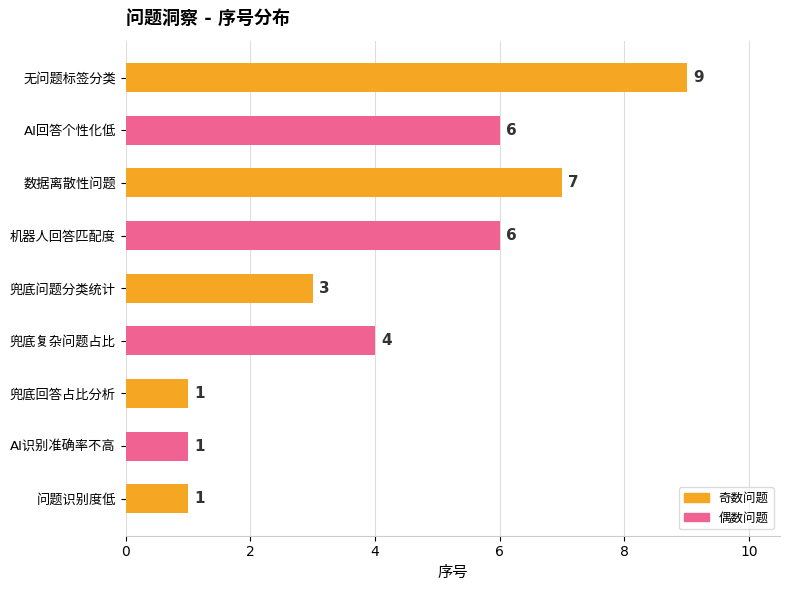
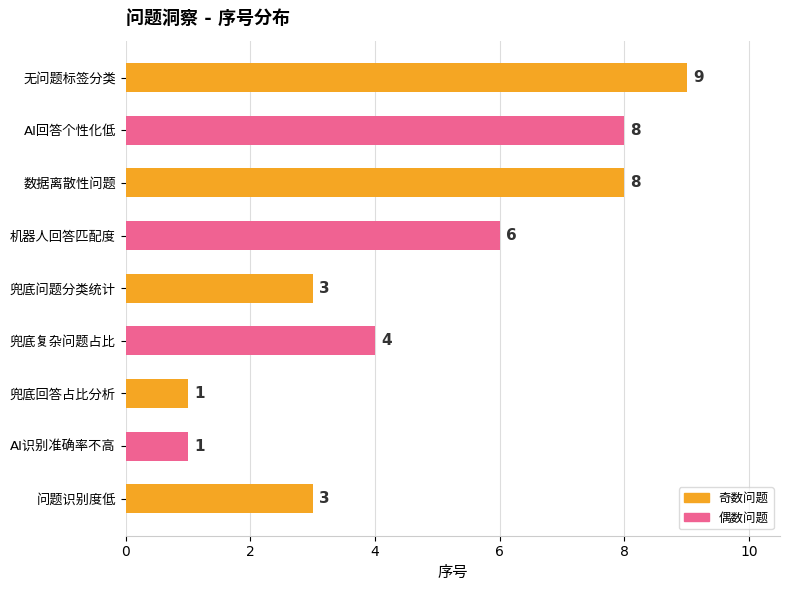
  {
    "无问题标签分类": 9,
-   "AI回答个性化低": 6,
-   "数据离散性问题": 7,
+   "AI回答个性化低": 8,
+   "数据离散性问题": 8,
    "机器人回答匹配度": 6,
    "兜底问题分类统计": 3,
    "兜底复杂问题占比": 4,
    "兜底回答占比分析": 1,
    "AI识别准确率不高": 1,
-   "问题识别度低": 1
+   "问题识别度低": 3
  }
